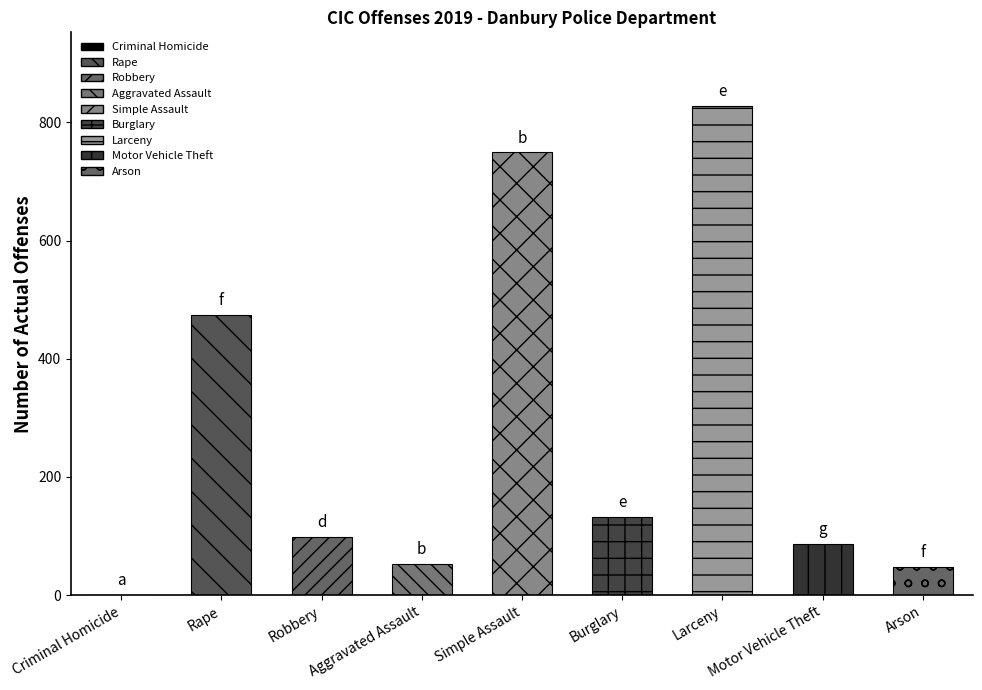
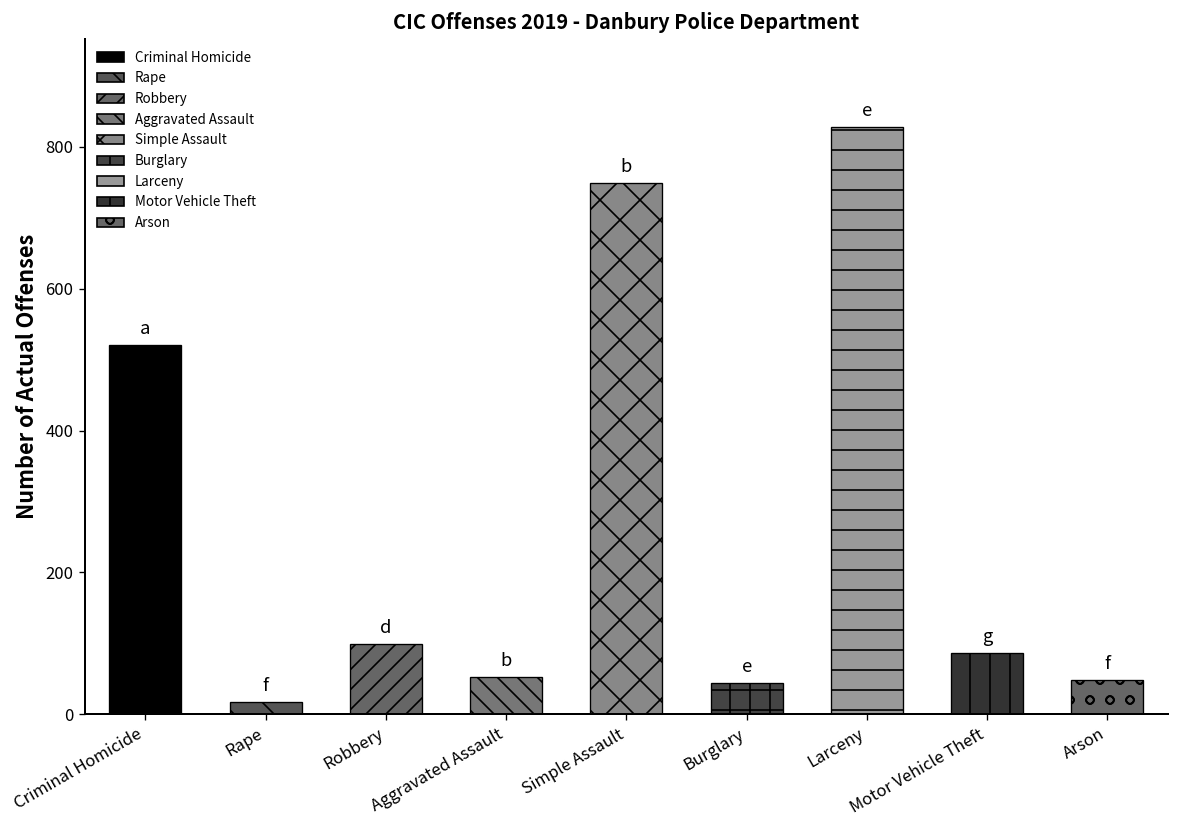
  {
-   "Criminal Homicide": 0,
-   "Rape": 470,
+   "Criminal Homicide": 520,
+   "Rape": 20,
    "Robbery": 100,
    "Aggravated Assault": 50,
    "Simple Assault": 750,
-   "Burglary": 130,
+   "Burglary": 40,
    "Larceny": 830,
    "Motor Vehicle Theft": 90,
    "Arson": 50
  }
